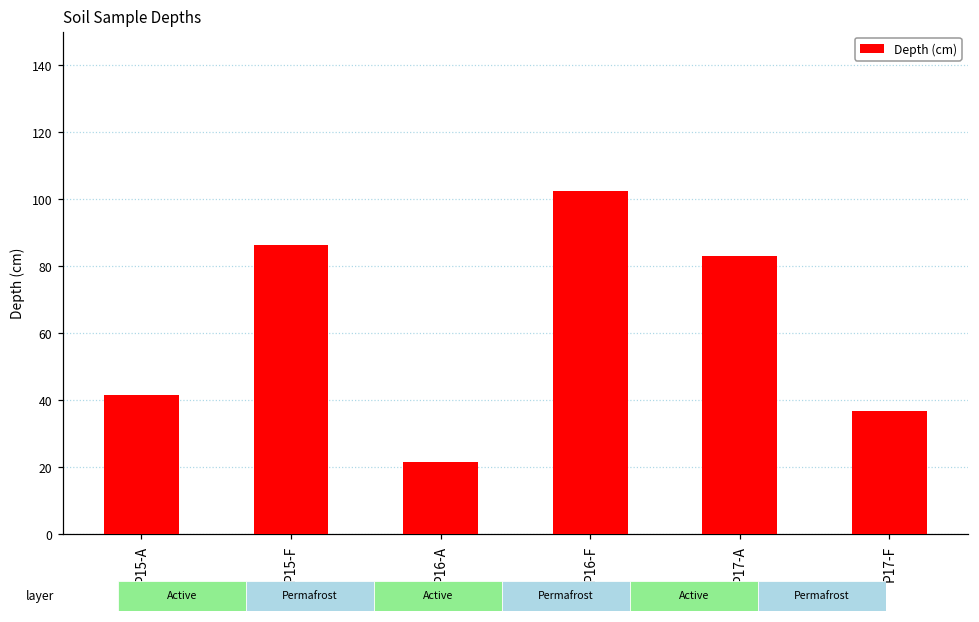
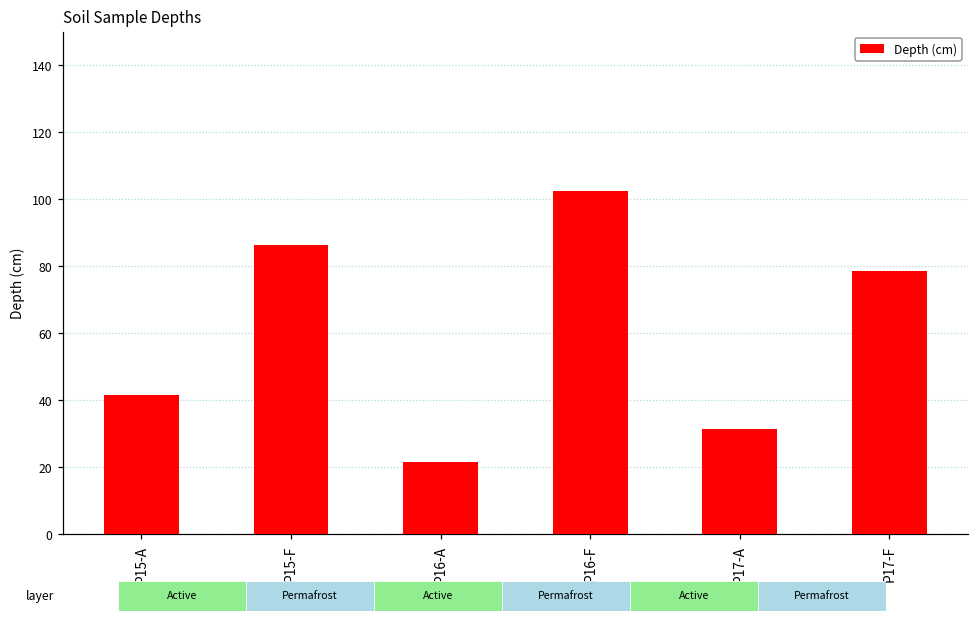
  {
    "P15-A": 42,
    "P15-F": 86,
    "P16-A": 22,
    "P16-F": 103,
-   "P17-A": 83,
-   "P17-F": 37
+   "P17-A": 32,
+   "P17-F": 79
  }
